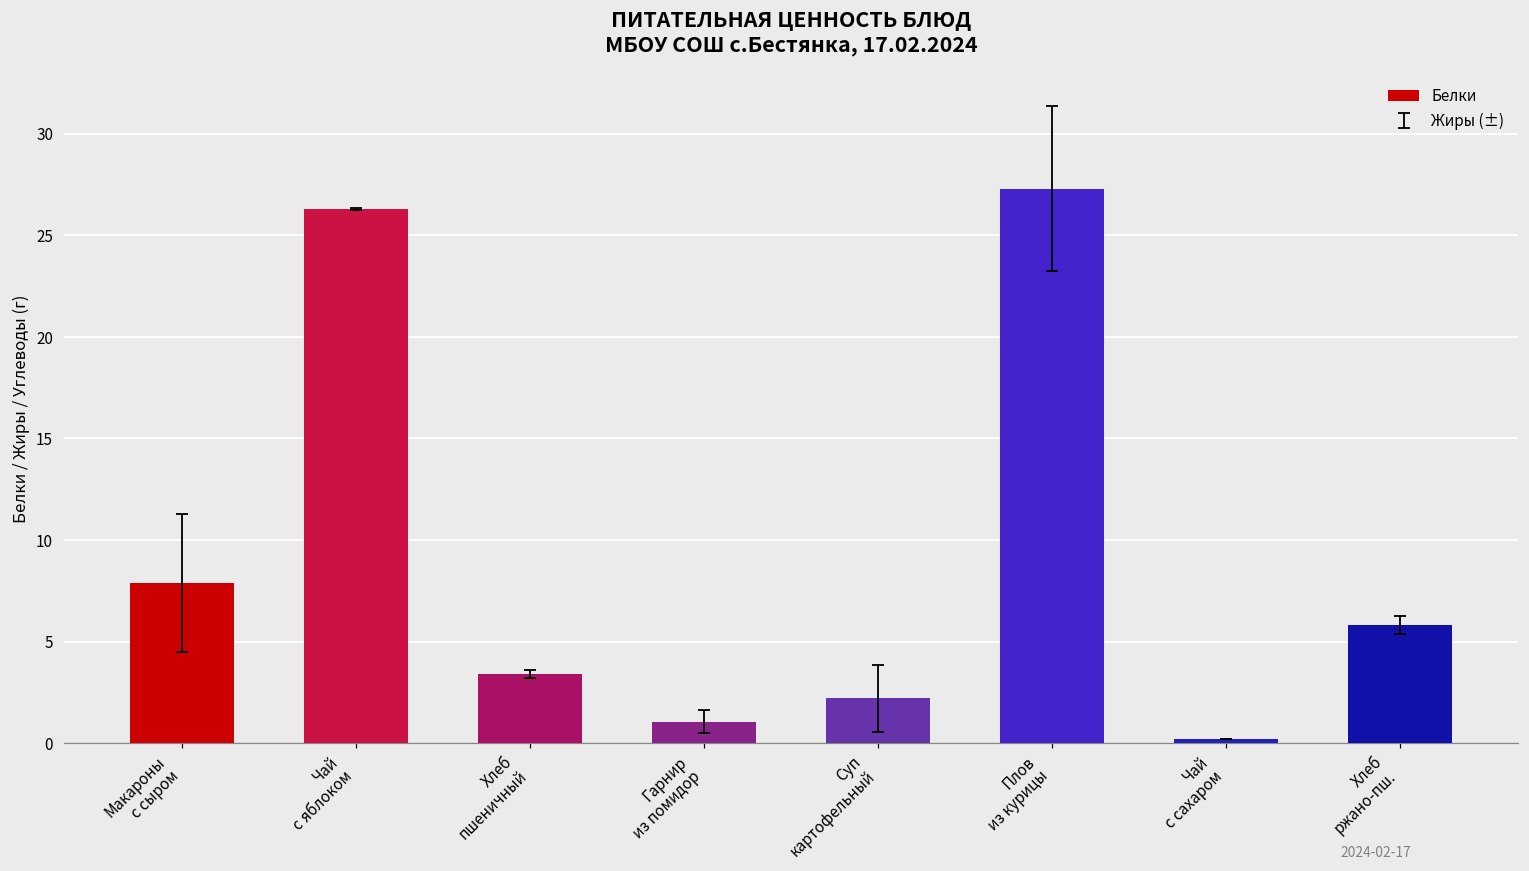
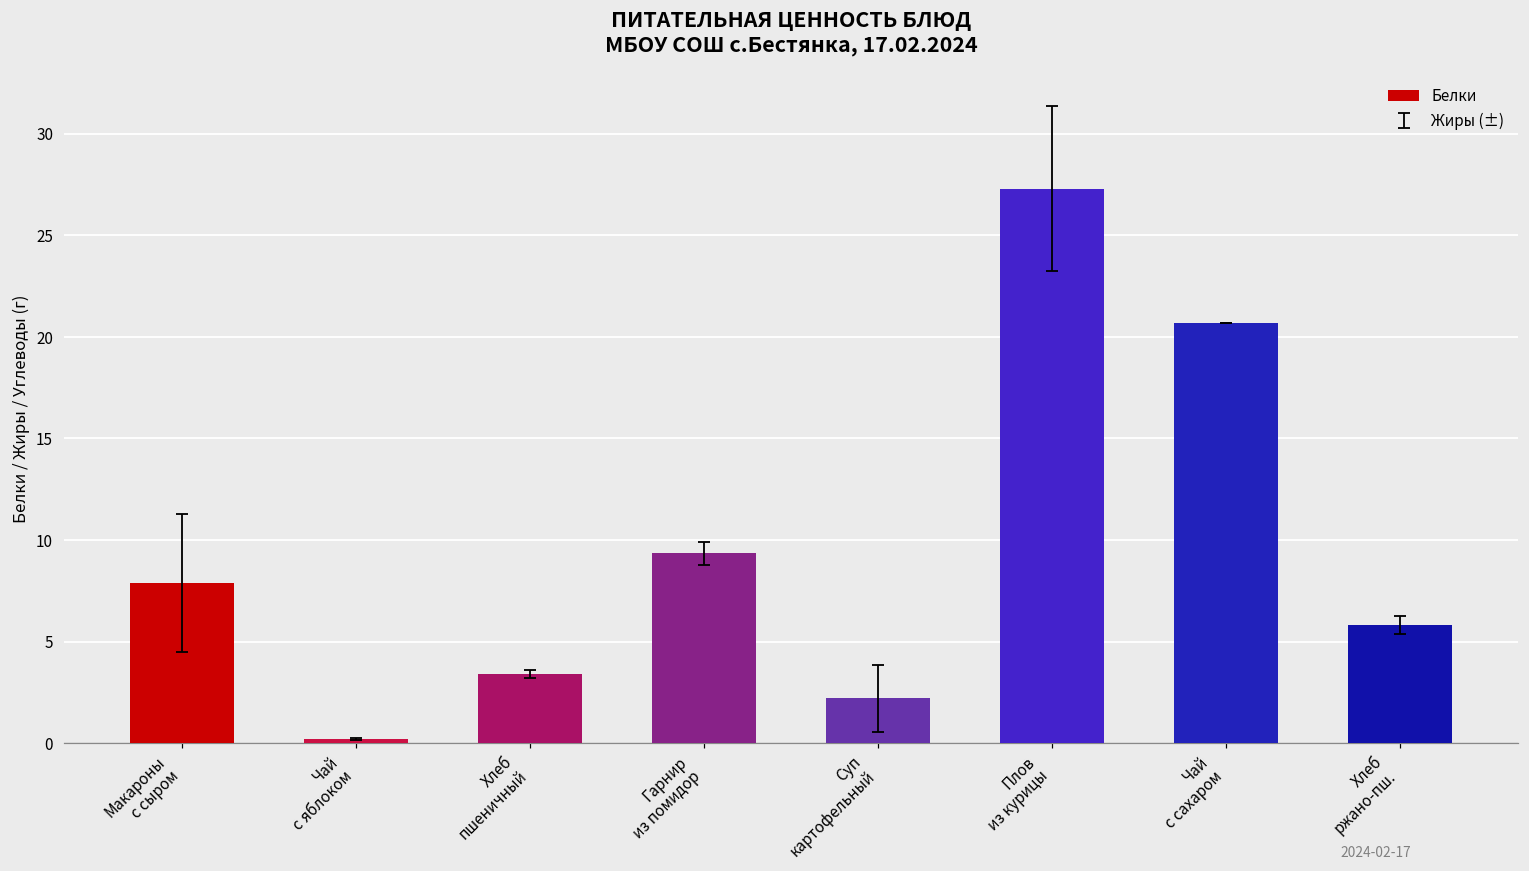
  {
    "Белки": {
      "Макароны с сыром": 7.9,
-     "Чай с яблоком": 26.3,
+     "Чай с яблоком": 0.2,
      "Хлеб пшеничный": 3.4,
-     "Гарнир из помидор": 1.1,
+     "Гарнир из помидор": 9.4,
      "Суп картофельный": 2.2,
      "Плов из курицы": 27.3,
-     "Чай с сахаром": 0.2,
+     "Чай с сахаром": 20.7,
      "Хлеб ржано-пш.": 5.8
    }
  }
